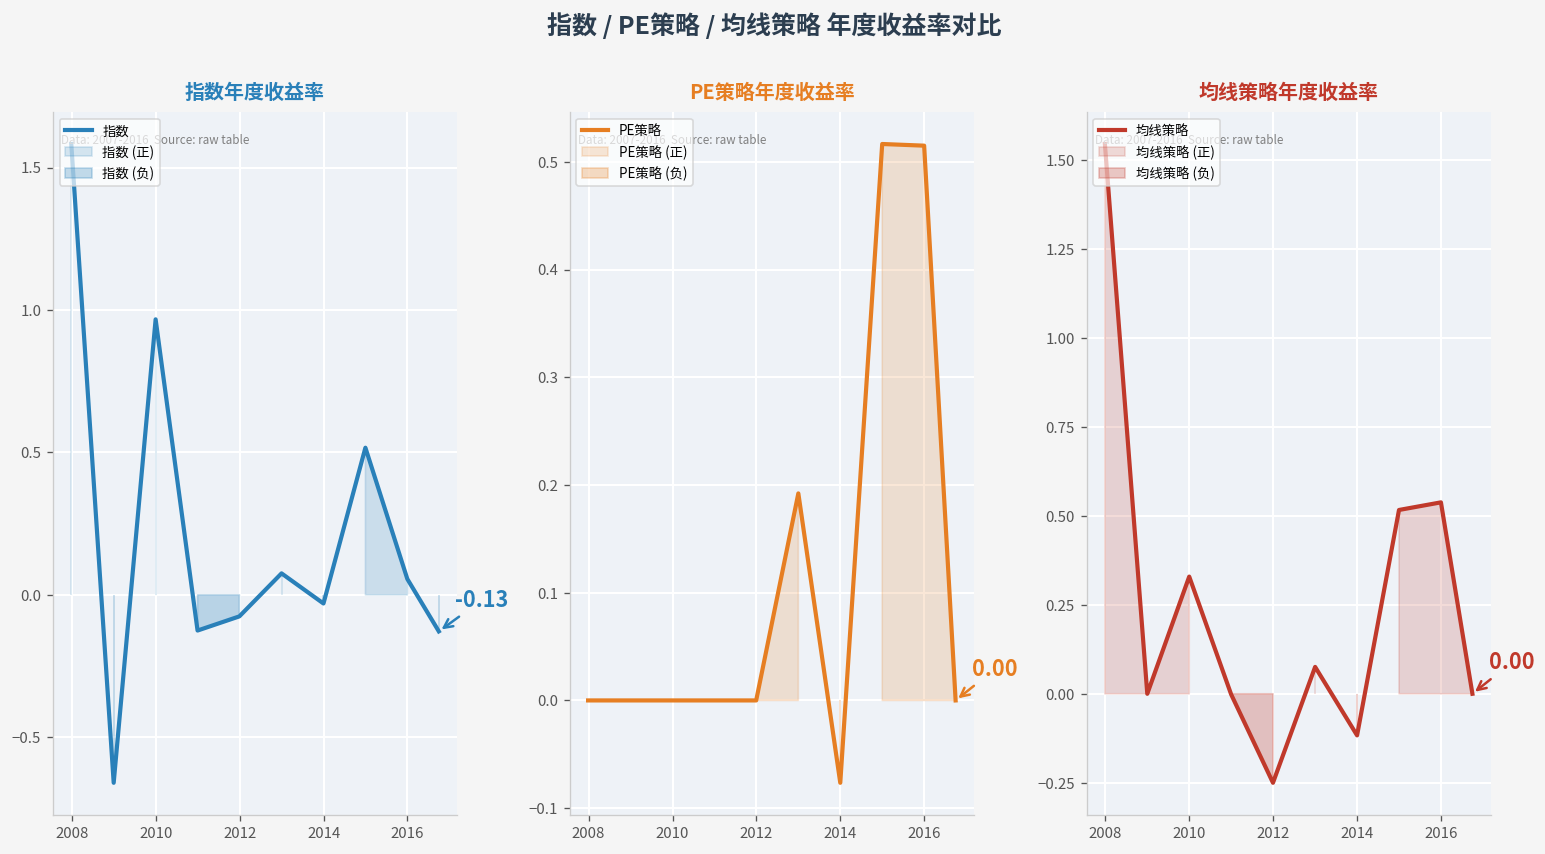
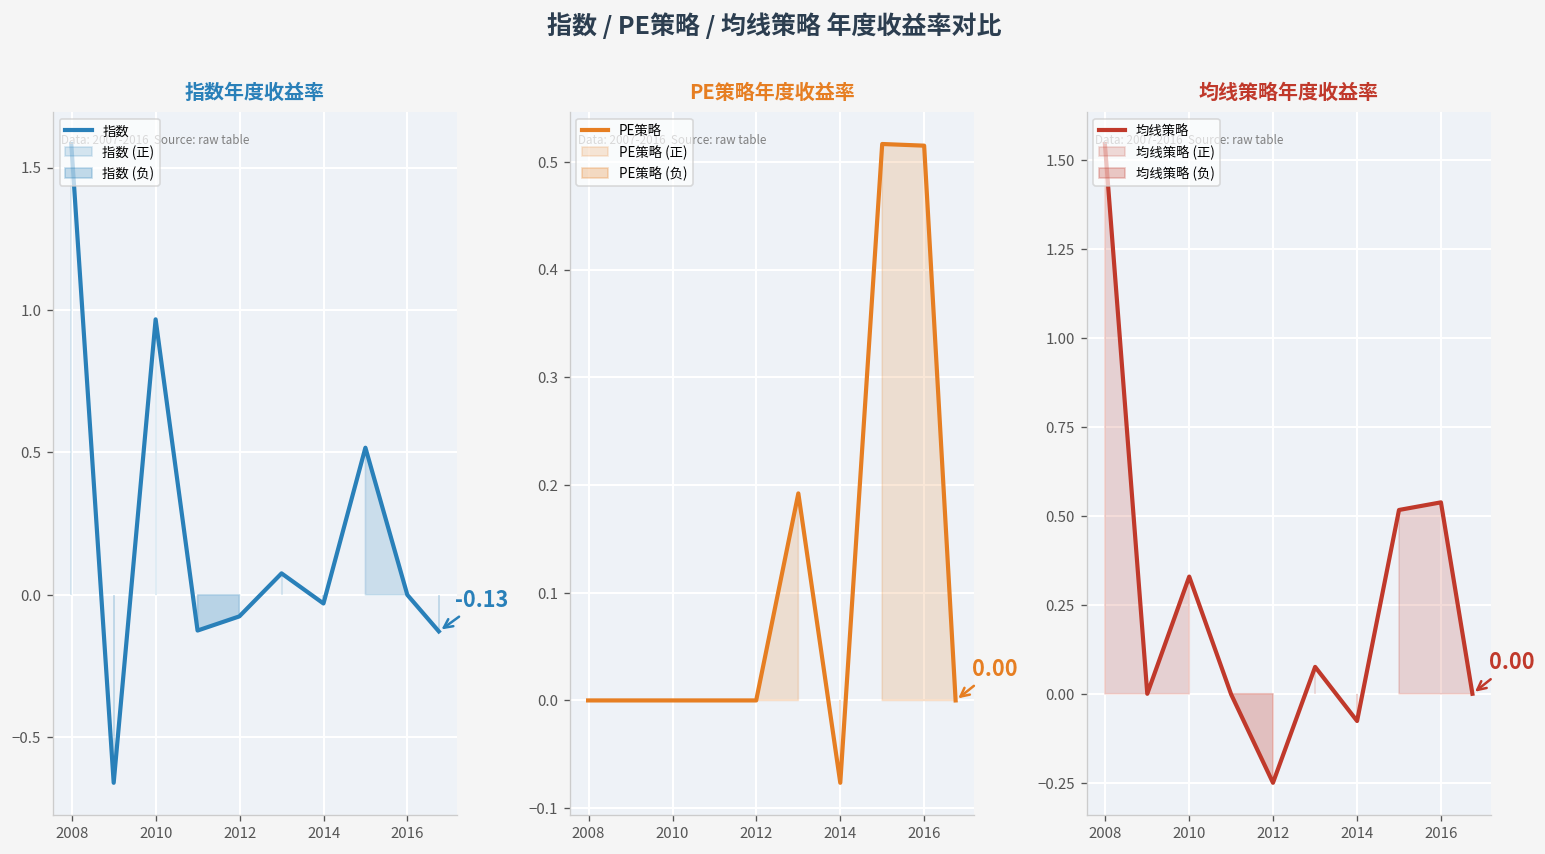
  {
    "指数年度收益率": {
      "2010": 0.97,
      "2012": -0.08,
      "2014": -0.03,
-     "2016": 0.06
+     "2016": 0.00
    },
    "PE策略年度收益率": {
      "2008": 0.00,
      "2010": 0.00,
      "2012": 0.00,
      "2014": -0.08,
      "2016": 0.52
    },
    "均线策略年度收益率": {
      "2010": 0.33,
      "2012": -0.25,
-     "2014": -0.12,
+     "2014": -0.08,
      "2016": 0.54
    }
  }
